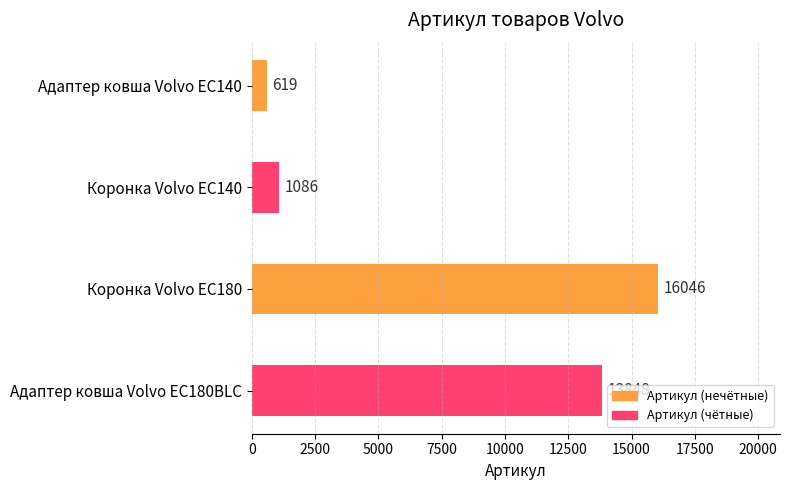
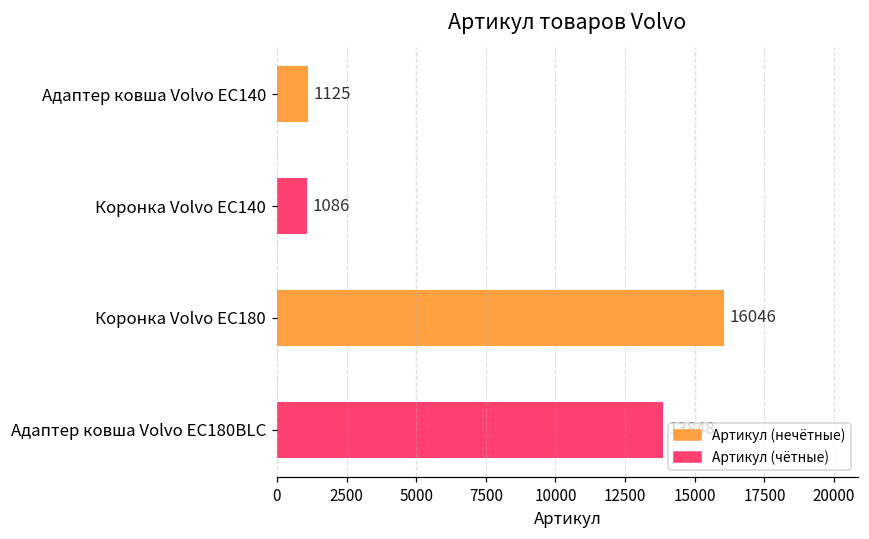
  {
-   "Адаптер ковша Volvo EC140": 619,
+   "Адаптер ковша Volvo EC140": 1125,
    "Коронка Volvo EC140": 1086,
    "Коронка Volvo EC180": 16046
  }
